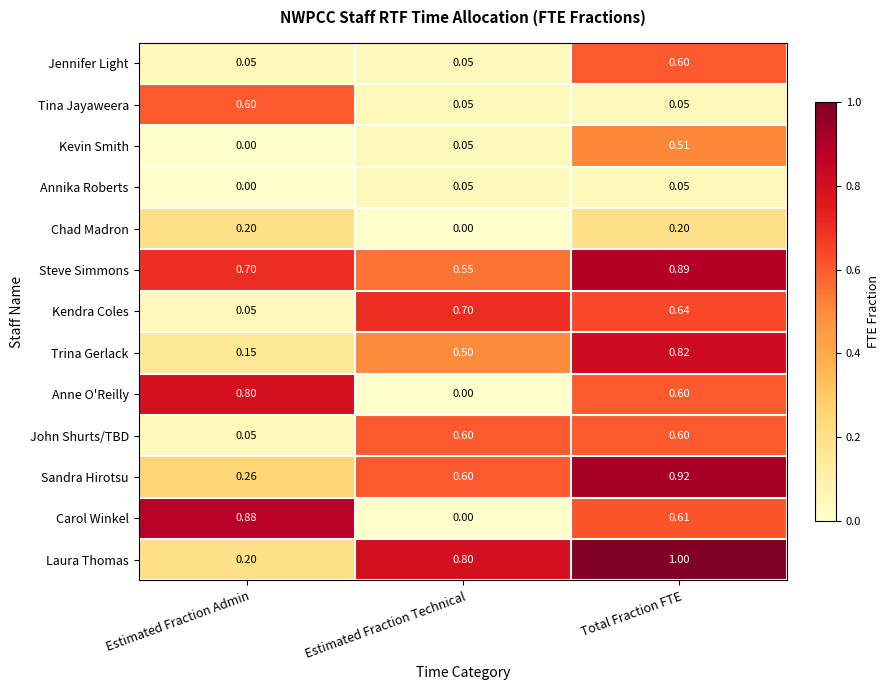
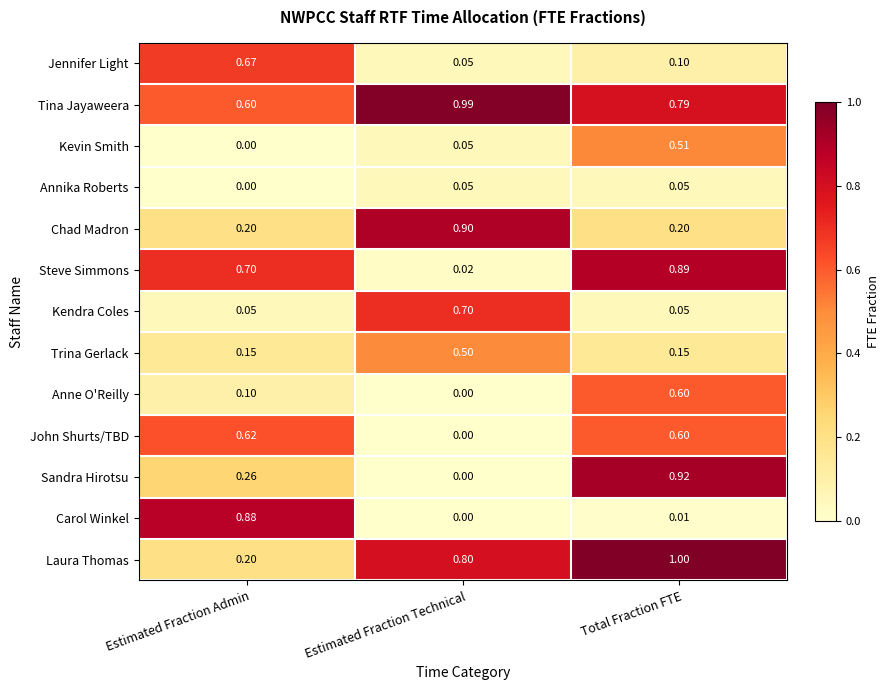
  {
    "Jennifer Light": {
-     "Estimated Fraction Admin": 0.05,
+     "Estimated Fraction Admin": 0.67,
      "Estimated Fraction Technical": 0.05,
-     "Total Fraction FTE": 0.60
+     "Total Fraction FTE": 0.10
    },
    "Tina Jayaweera": {
      "Estimated Fraction Admin": 0.60,
-     "Estimated Fraction Technical": 0.05,
-     "Total Fraction FTE": 0.05
+     "Estimated Fraction Technical": 0.99,
+     "Total Fraction FTE": 0.79
    },
    "Kevin Smith": {
      "Estimated Fraction Admin": 0.00,
      "Estimated Fraction Technical": 0.05,
      "Total Fraction FTE": 0.51
    },
    "Annika Roberts": {
      "Estimated Fraction Admin": 0.00,
      "Estimated Fraction Technical": 0.05,
      "Total Fraction FTE": 0.05
    },
    "Chad Madron": {
      "Estimated Fraction Admin": 0.20,
-     "Estimated Fraction Technical": 0.00,
+     "Estimated Fraction Technical": 0.90,
      "Total Fraction FTE": 0.20
    },
    "Steve Simmons": {
      "Estimated Fraction Admin": 0.70,
-     "Estimated Fraction Technical": 0.55,
+     "Estimated Fraction Technical": 0.02,
      "Total Fraction FTE": 0.89
    },
    "Kendra Coles": {
      "Estimated Fraction Admin": 0.05,
      "Estimated Fraction Technical": 0.70,
-     "Total Fraction FTE": 0.64
+     "Total Fraction FTE": 0.05
    },
    "Trina Gerlack": {
      "Estimated Fraction Admin": 0.15,
      "Estimated Fraction Technical": 0.50,
-     "Total Fraction FTE": 0.82
+     "Total Fraction FTE": 0.15
    },
    "Anne O'Reilly": {
-     "Estimated Fraction Admin": 0.80,
+     "Estimated Fraction Admin": 0.10,
      "Estimated Fraction Technical": 0.00,
      "Total Fraction FTE": 0.60
    },
    "John Shurts/TBD": {
-     "Estimated Fraction Admin": 0.05,
-     "Estimated Fraction Technical": 0.60,
+     "Estimated Fraction Admin": 0.62,
+     "Estimated Fraction Technical": 0.00,
      "Total Fraction FTE": 0.60
    },
    "Sandra Hirotsu": {
      "Estimated Fraction Admin": 0.26,
-     "Estimated Fraction Technical": 0.60,
+     "Estimated Fraction Technical": 0.00,
      "Total Fraction FTE": 0.92
    },
    "Carol Winkel": {
      "Estimated Fraction Admin": 0.88,
      "Estimated Fraction Technical": 0.00,
-     "Total Fraction FTE": 0.61
+     "Total Fraction FTE": 0.01
    },
    "Laura Thomas": {
      "Estimated Fraction Admin": 0.20,
      "Estimated Fraction Technical": 0.80,
      "Total Fraction FTE": 1.00
    }
  }
